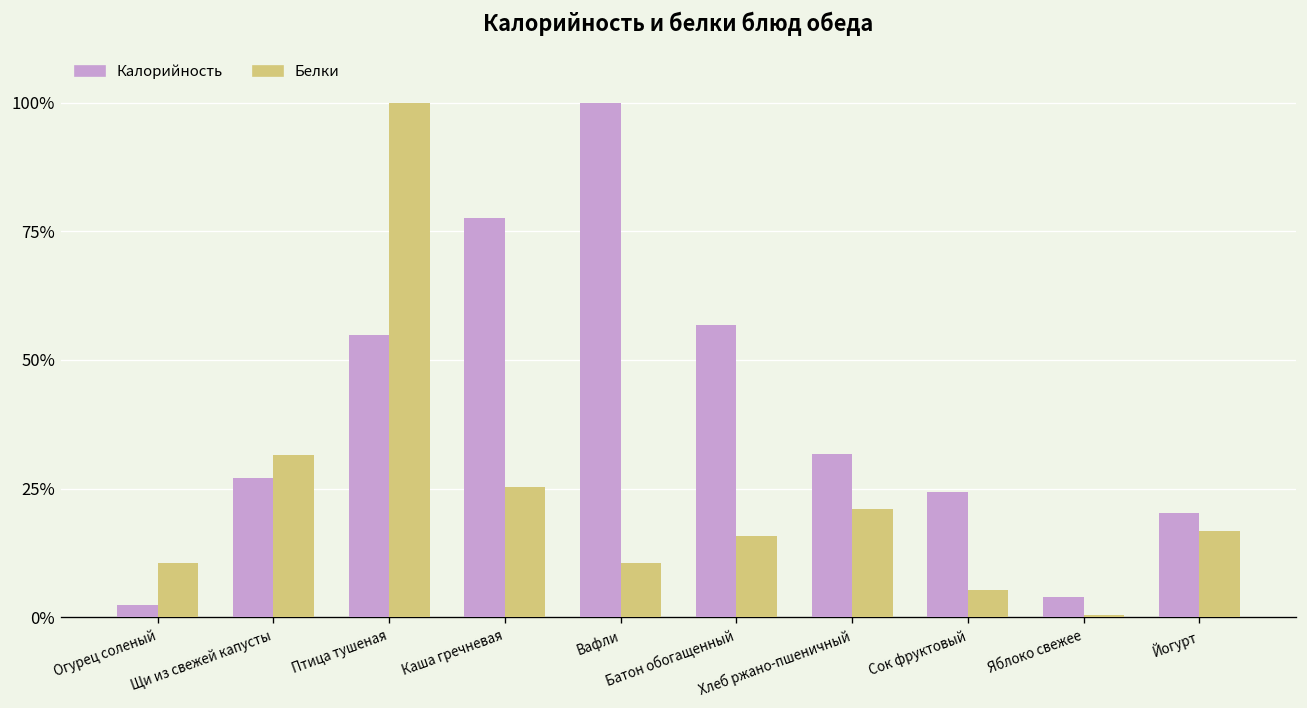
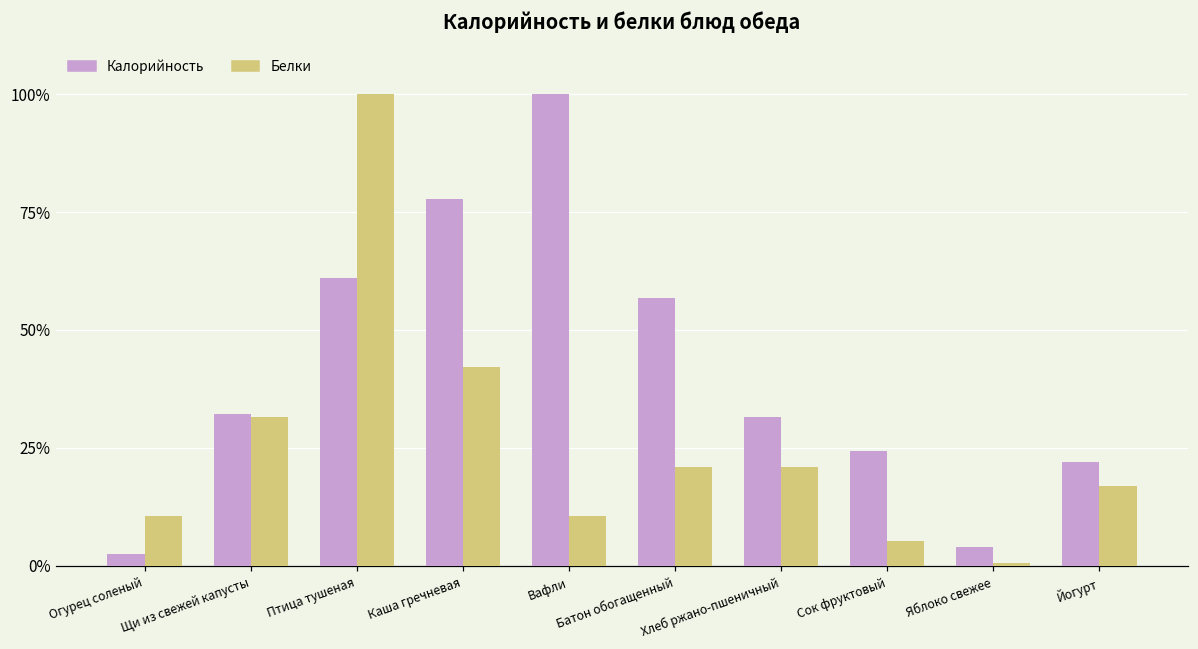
  {
    "Калорийность": {
      "Огурец соленый": "2%",
-     "Щи из свежей капусты": "27%",
-     "Птица тушеная": "55%",
+     "Щи из свежей капусты": "32%",
+     "Птица тушеная": "61%",
      "Каша гречневая": "78%",
      "Вафли": "100%",
      "Батон обогащенный": "57%",
      "Хлеб ржано-пшеничный": "32%",
      "Сок фруктовый": "24%",
      "Яблоко свежее": "4%",
-     "Йогурт": "20%"
+     "Йогурт": "22%"
    },
    "Белки": {
      "Огурец соленый": "11%",
      "Щи из свежей капусты": "32%",
      "Птица тушеная": "100%",
-     "Каша гречневая": "25%",
+     "Каша гречневая": "42%",
      "Вафли": "11%",
-     "Батон обогащенный": "16%",
+     "Батон обогащенный": "21%",
      "Хлеб ржано-пшеничный": "21%",
      "Сок фруктовый": "5%",
      "Йогурт": "17%"
    }
  }
